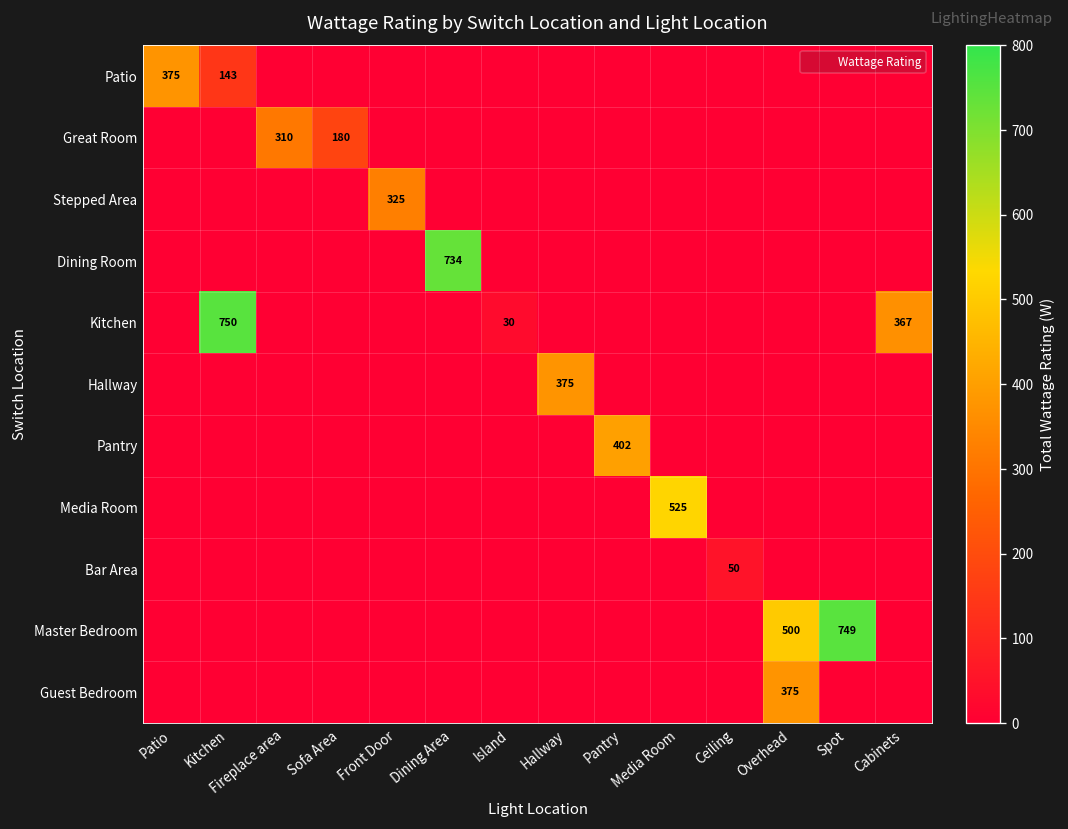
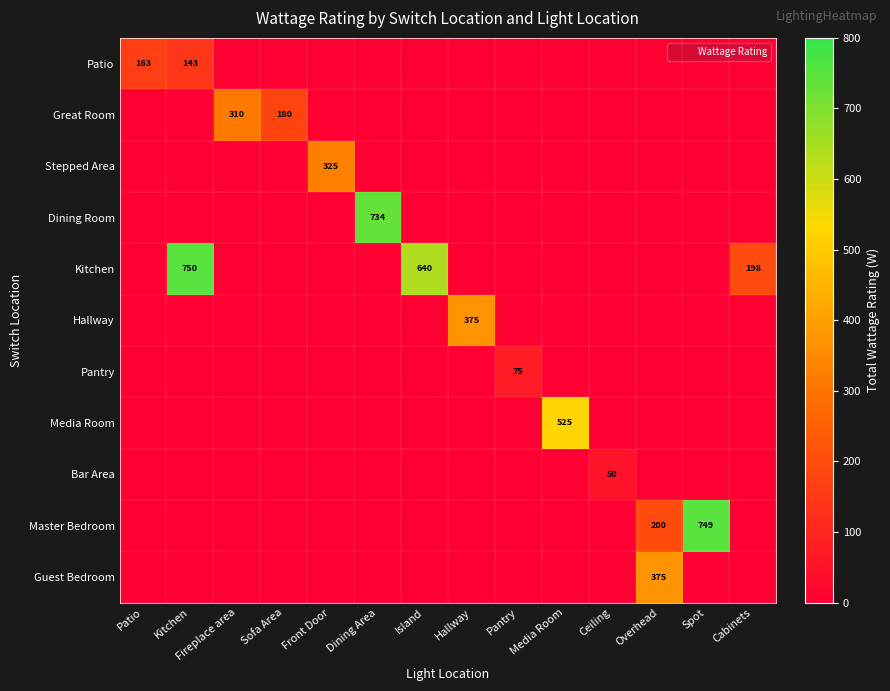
  {
    "Patio": {
-     "Patio": 375,
+     "Patio": 163,
      "Kitchen": 143
    },
    "Great Room": {
      "Fireplace area": 310,
      "Sofa Area": 180
    },
    "Stepped Area": {
      "Front Door": 325
    },
    "Dining Room": {
      "Dining Area": 734
    },
    "Kitchen": {
      "Kitchen": 750,
-     "Island": 30,
-     "Cabinets": 367
+     "Island": 640,
+     "Cabinets": 198
    },
    "Hallway": {
      "Hallway": 375
    },
    "Pantry": {
-     "Pantry": 402
+     "Pantry": 75
    },
    "Media Room": {
      "Media Room": 525
    },
    "Bar Area": {
      "Ceiling": 50
    },
    "Master Bedroom": {
-     "Overhead": 500,
+     "Overhead": 200,
      "Spot": 749
    },
    "Guest Bedroom": {
      "Overhead": 375
    }
  }
